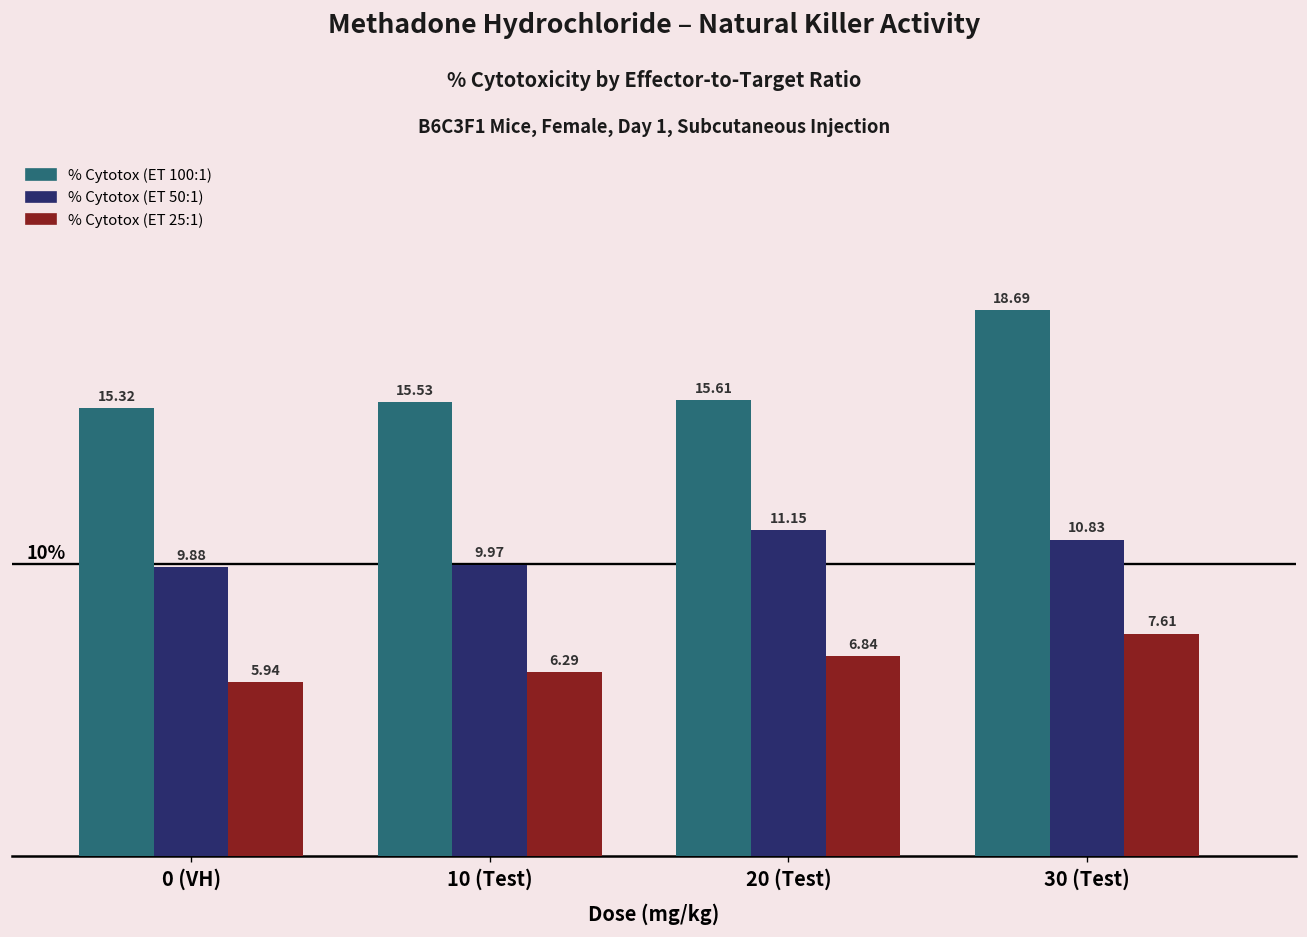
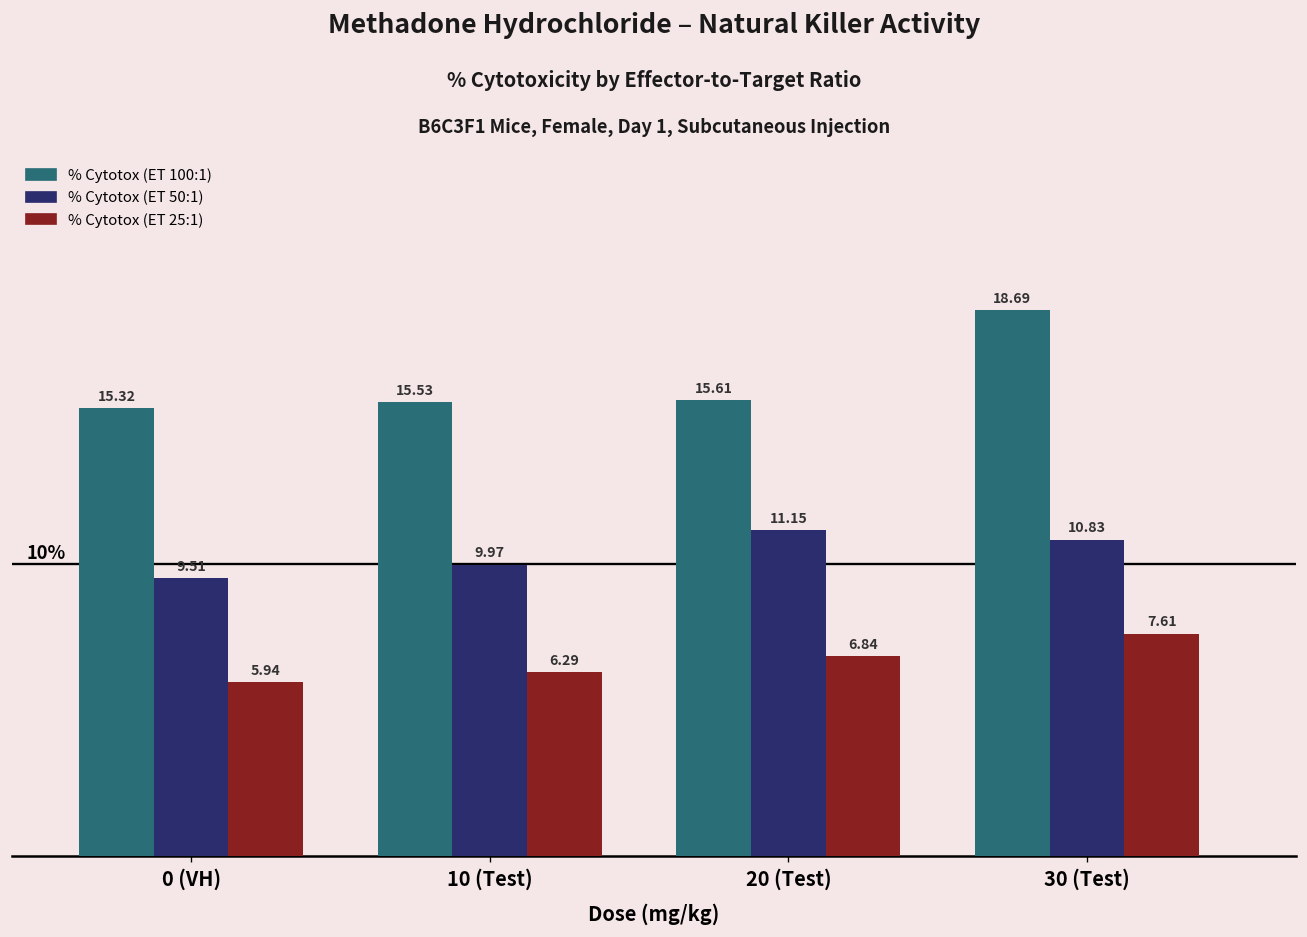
  {
    "% Cytotox (ET 100:1)": {
      "0 (VH)": 15.32,
      "10 (Test)": 15.53,
      "20 (Test)": 15.61,
      "30 (Test)": 18.69
    },
    "% Cytotox (ET 50:1)": {
-     "0 (VH)": 9.88,
+     "0 (VH)": 9.51,
      "10 (Test)": 9.97,
      "20 (Test)": 11.15,
      "30 (Test)": 10.83
    },
    "% Cytotox (ET 25:1)": {
      "0 (VH)": 5.94,
      "10 (Test)": 6.29,
      "20 (Test)": 6.84,
      "30 (Test)": 7.61
    }
  }
